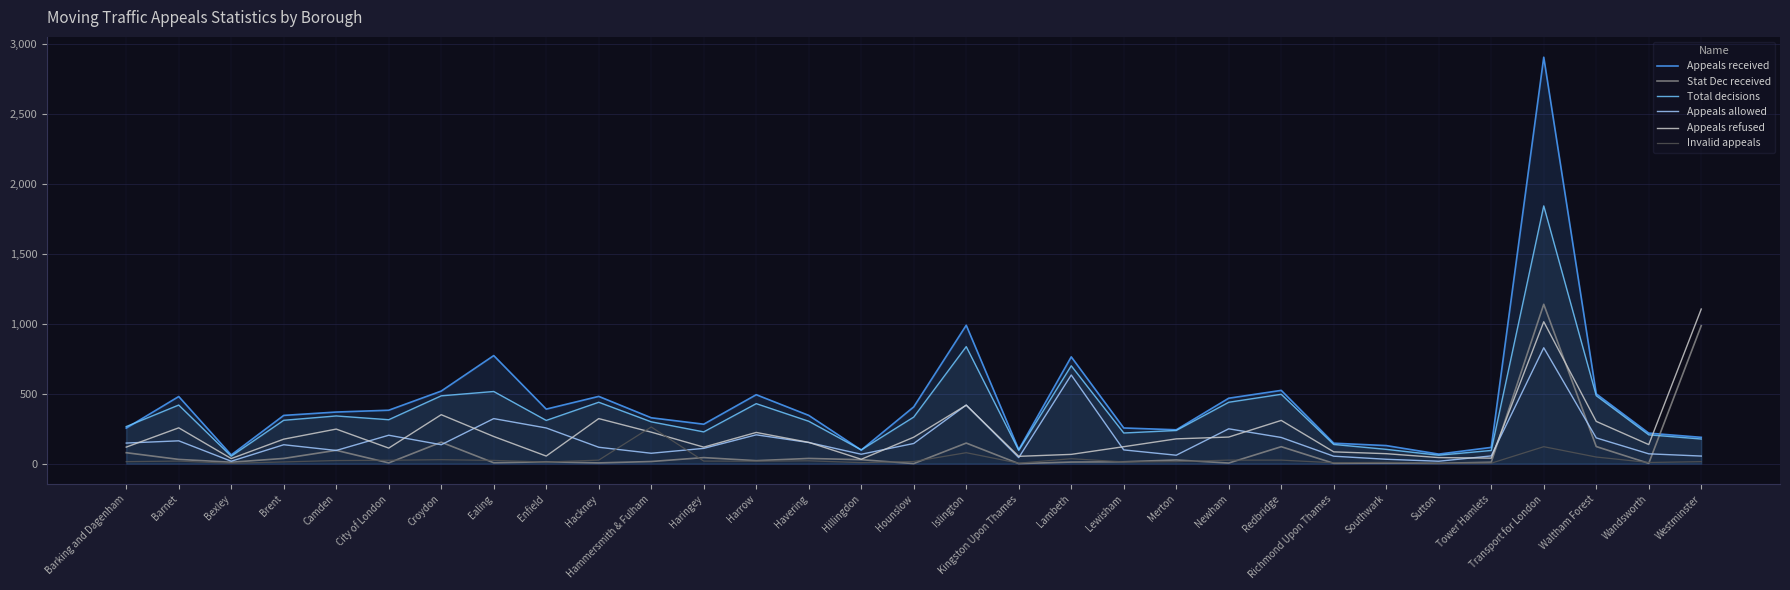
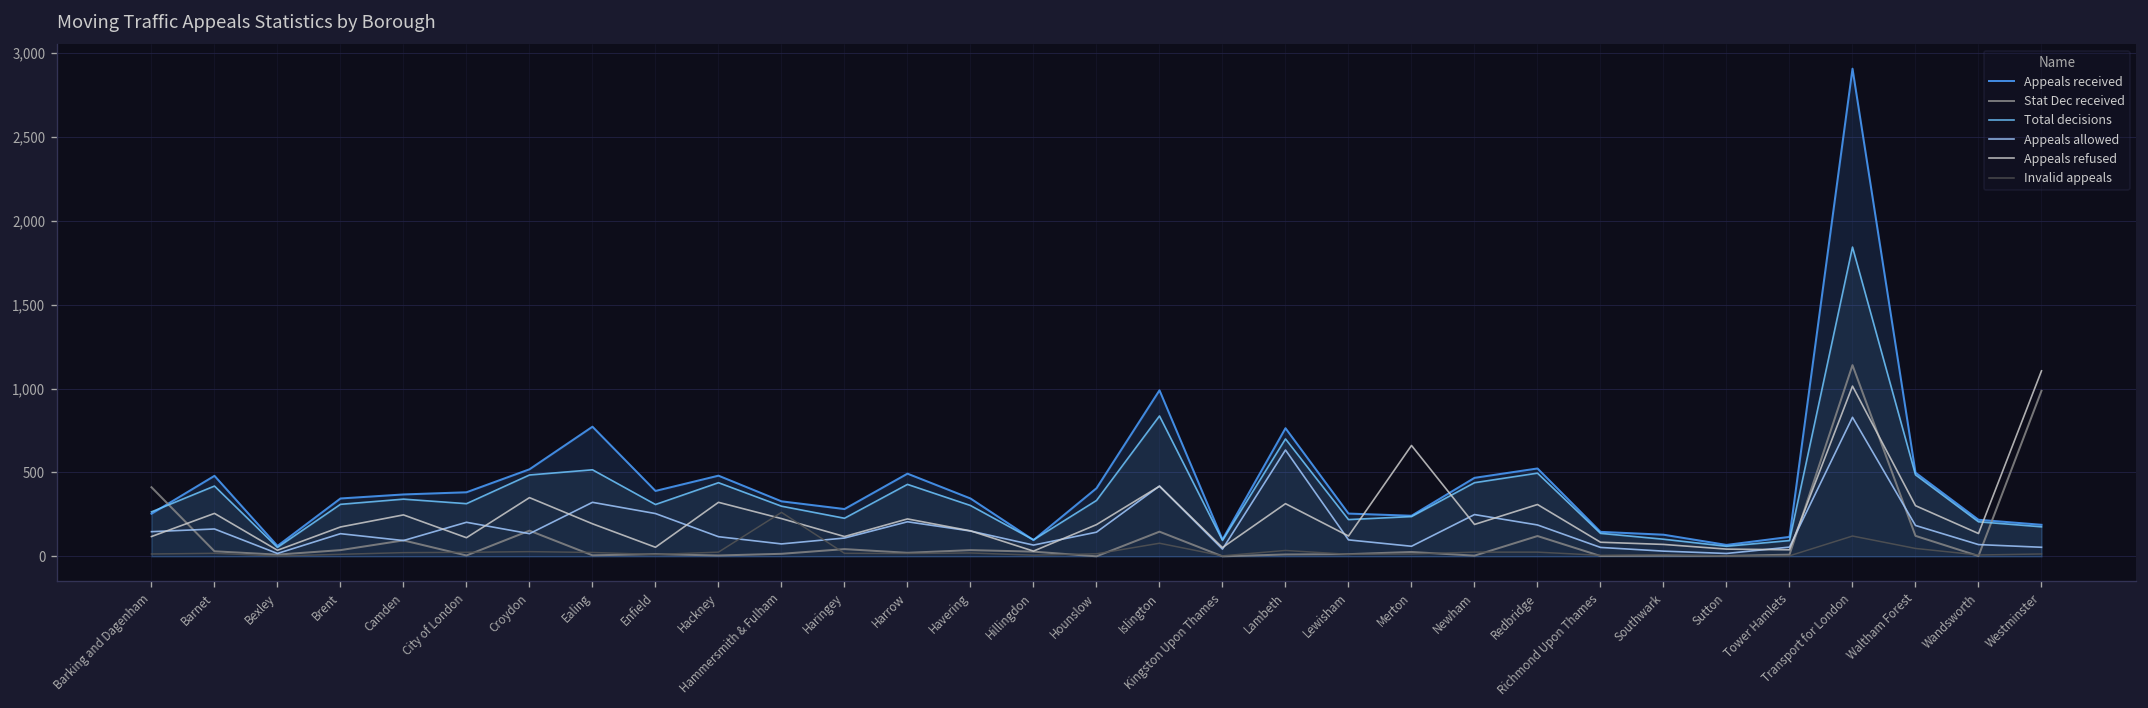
  {
    "Stat Dec received": {
-     "Barking and Dagenham": "80",
+     "Barking and Dagenham": "410",
      "Brent": "40",
      "City of London": "10",
      "Hackney": "10",
      "Hammersmith & Fulham": "20",
      "Haringey": "40",
      "Islington": "150",
      "Lambeth": "10",
      "Newham": "0",
      "Redbridge": "120",
      "Transport for London": "1,140",
      "Waltham Forest": "120",
      "Westminster": "990"
    },
    "Appeals refused": {
      "Barking and Dagenham": "120",
      "Barnet": "260",
      "Brent": "180",
      "Camden": "250",
      "City of London": "110",
      "Croydon": "350",
      "Ealing": "190",
      "Enfield": "50",
      "Hackney": "320",
      "Hammersmith & Fulham": "230",
      "Hounslow": "190",
-     "Lambeth": "70",
+     "Lambeth": "310",
      "Lewisham": "120",
-     "Merton": "180",
+     "Merton": "660",
      "Newham": "190",
      "Redbridge": "310",
      "Richmond Upon Thames": "80",
      "Southwark": "70",
      "Transport for London": "1,020",
      "Waltham Forest": "300",
      "Wandsworth": "140",
      "Westminster": "1,110"
    },
    "Invalid appeals": {
      "Barking and Dagenham": "10",
      "Brent": "10",
      "Camden": "20",
      "City of London": "20",
      "Croydon": "30",
      "Hackney": "30",
      "Hammersmith & Fulham": "260",
      "Haringey": "20",
      "Hillingdon": "10",
      "Islington": "80",
      "Lambeth": "40",
      "Newham": "30",
      "Redbridge": "30",
      "Transport for London": "120",
      "Waltham Forest": "50",
      "Westminster": "10"
    }
  }
